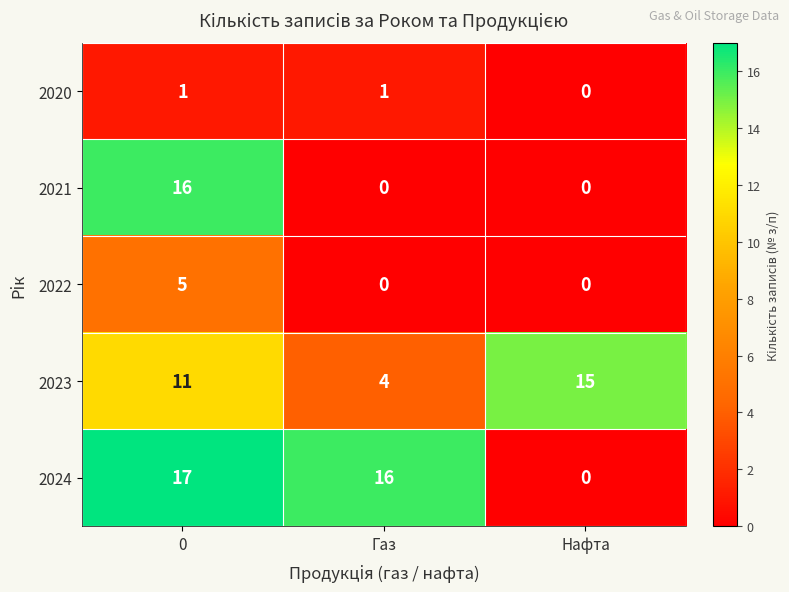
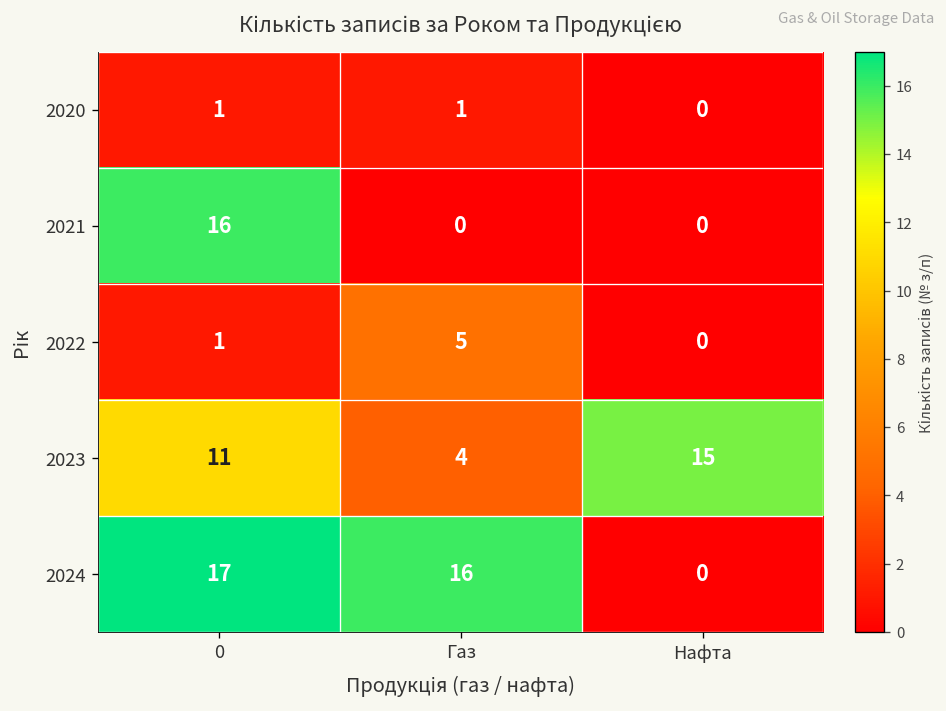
  {
    "2020": {
      "0": 1,
      "Газ": 1,
      "Нафта": 0
    },
    "2021": {
      "0": 16,
      "Газ": 0,
      "Нафта": 0
    },
    "2022": {
-     "0": 5,
-     "Газ": 0,
+     "0": 1,
+     "Газ": 5,
      "Нафта": 0
    },
    "2023": {
      "0": 11,
      "Газ": 4,
      "Нафта": 15
    },
    "2024": {
      "0": 17,
      "Газ": 16,
      "Нафта": 0
    }
  }
